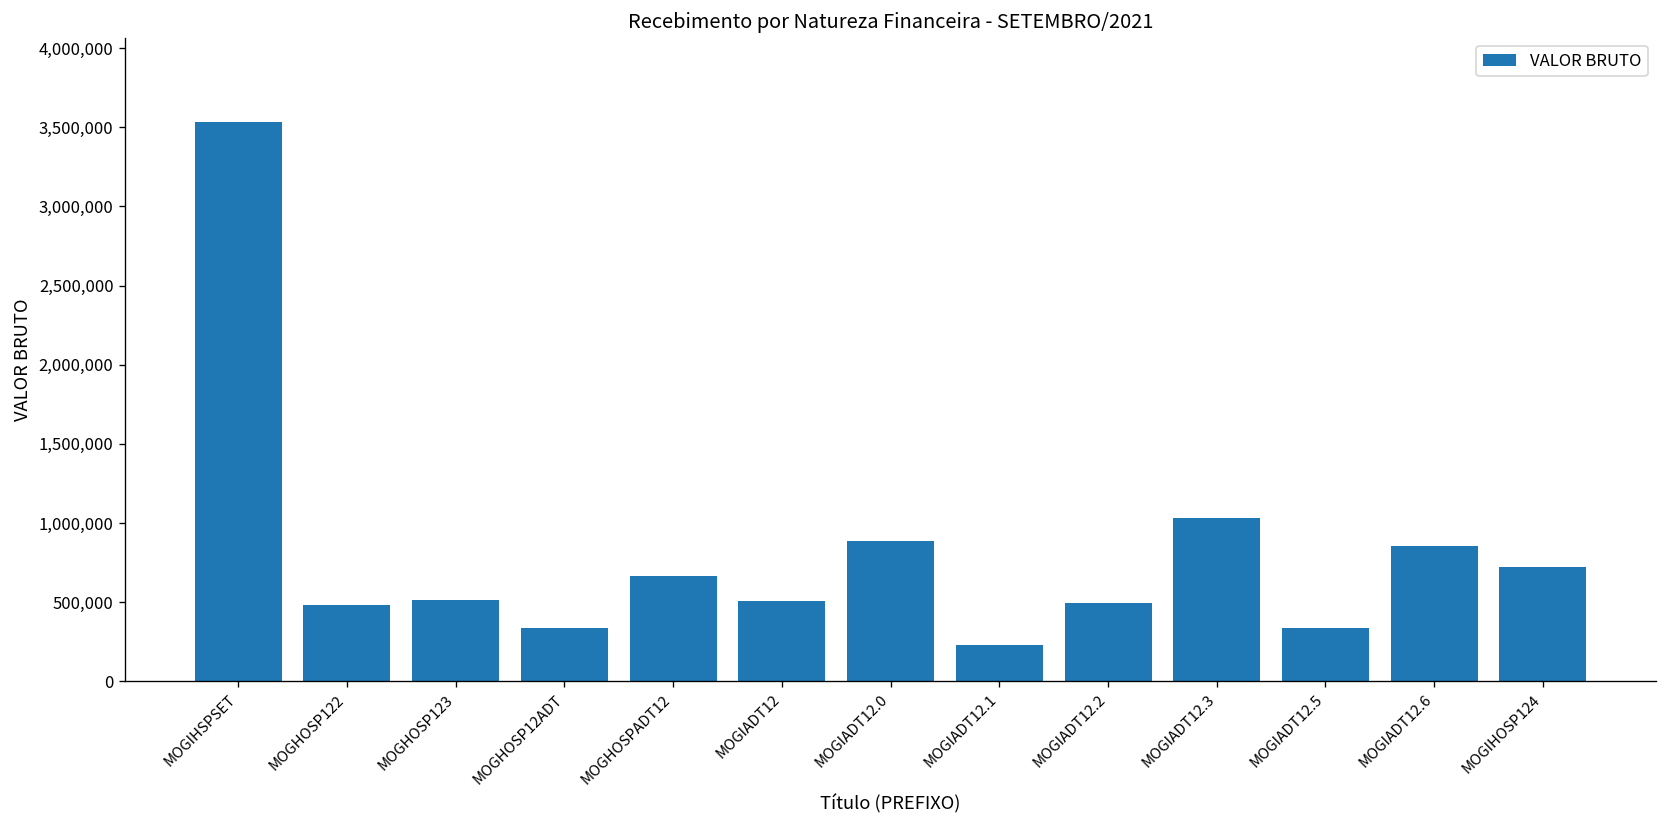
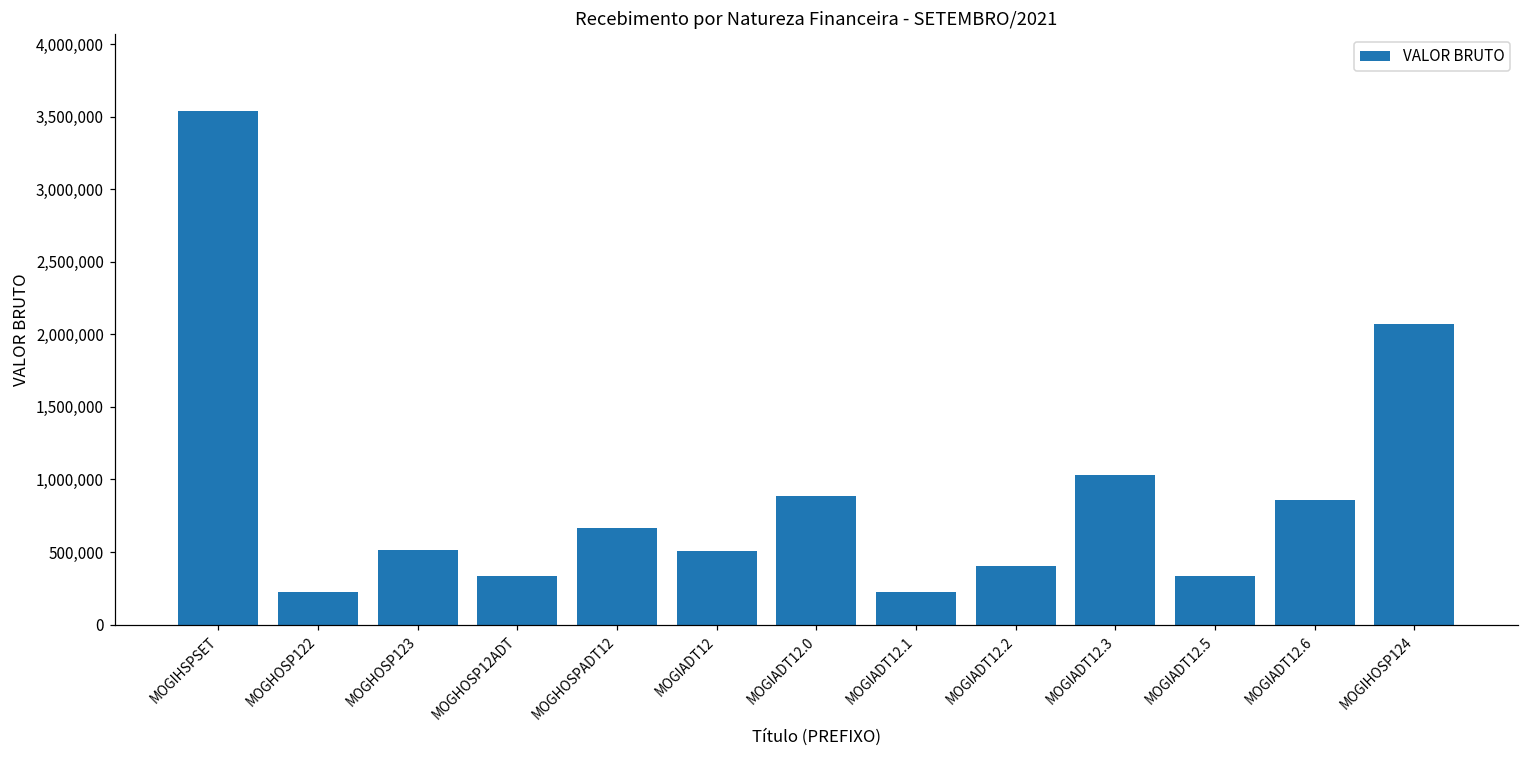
  {
    "MOGIHSPSET": "3,540,000",
-   "MOGHOSP122": "480,000",
+   "MOGHOSP122": "230,000",
    "MOGHOSP123": "510,000",
    "MOGHOSP12ADT": "340,000",
    "MOGHOSPADT12": "660,000",
    "MOGIADT12": "510,000",
    "MOGIADT12.0": "890,000",
    "MOGIADT12.1": "230,000",
-   "MOGIADT12.2": "500,000",
+   "MOGIADT12.2": "410,000",
    "MOGIADT12.3": "1,030,000",
    "MOGIADT12.5": "340,000",
    "MOGIADT12.6": "860,000",
-   "MOGIHOSP124": "720,000"
+   "MOGIHOSP124": "2,070,000"
  }
